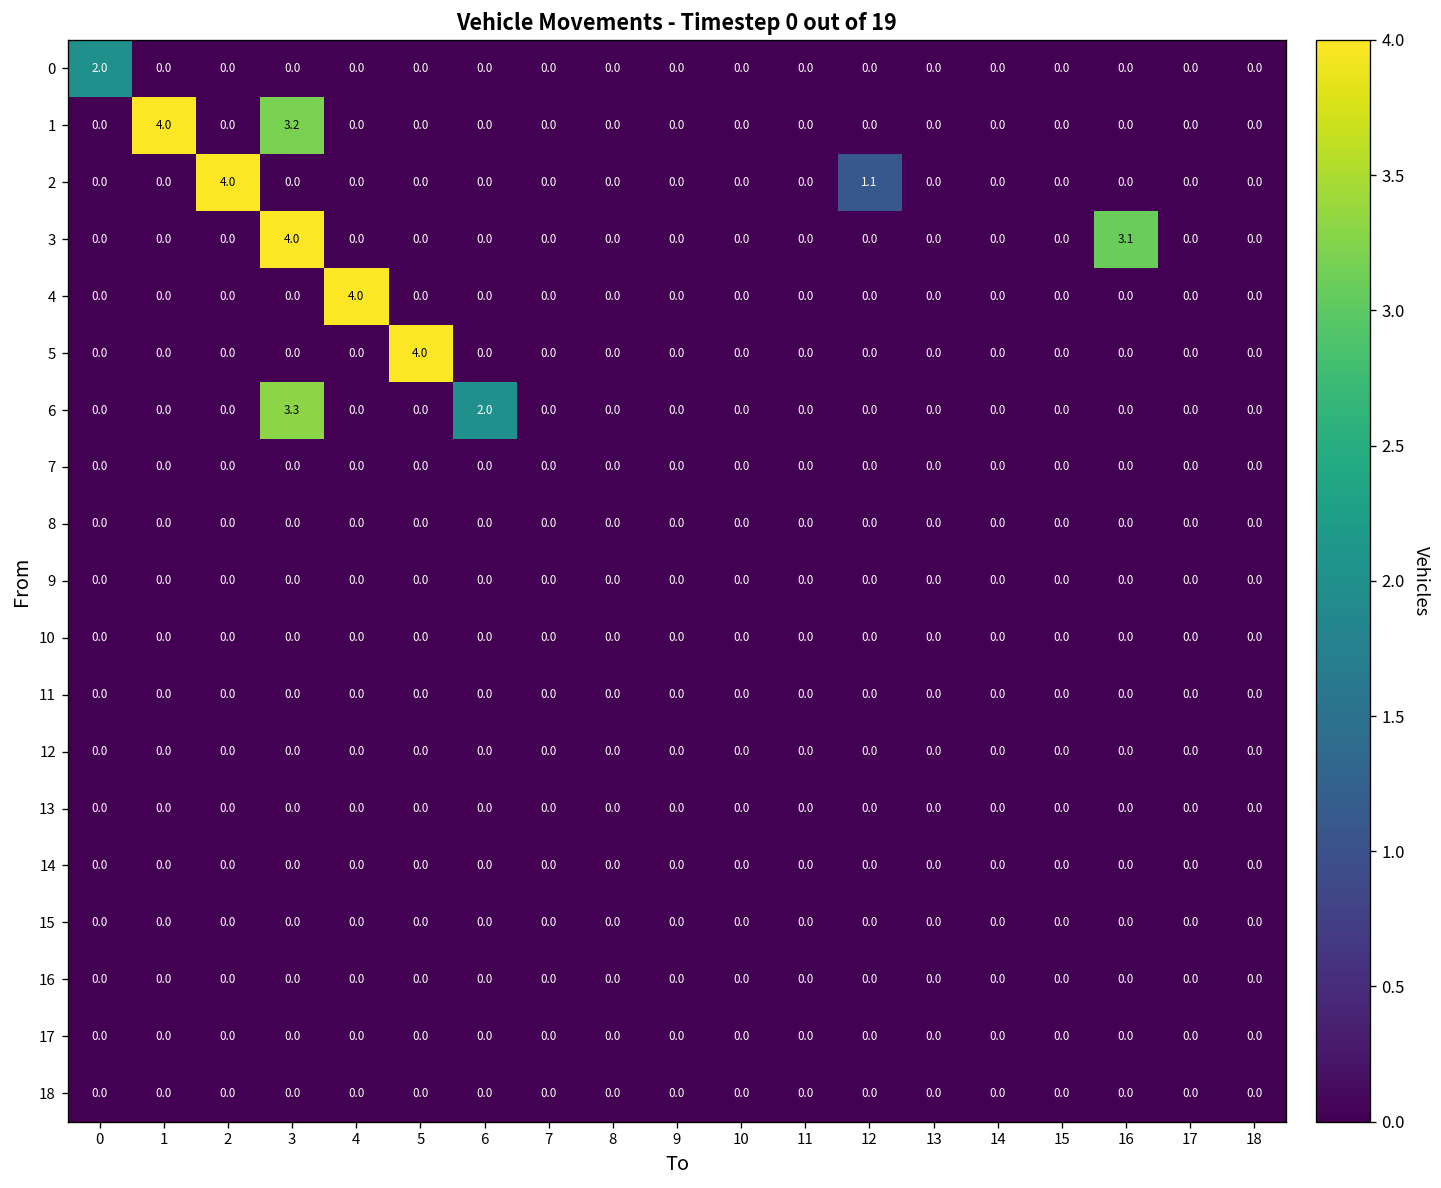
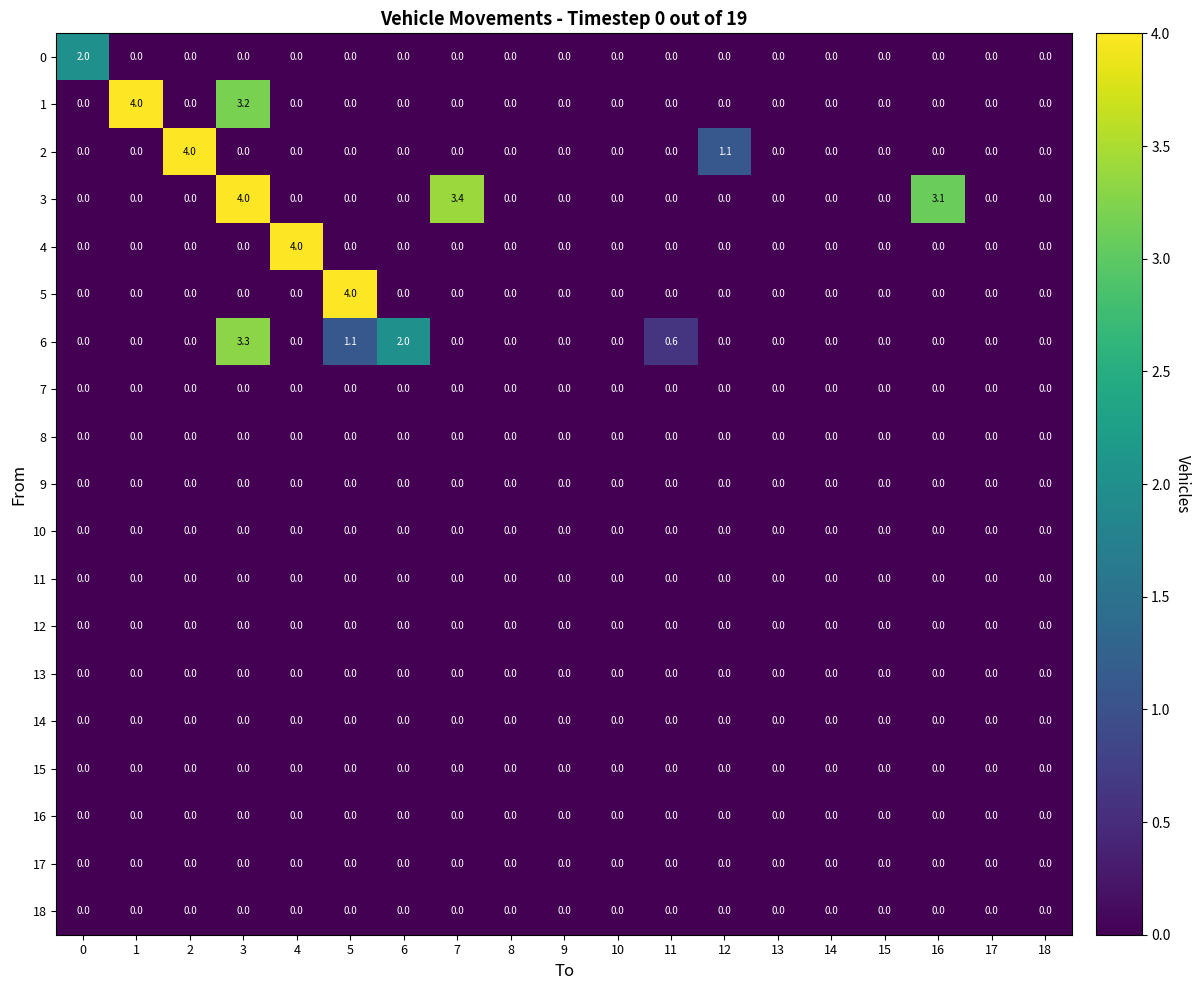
  {
    "3": {
      "0": 0.0,
      "1": 0.0,
      "2": 0.0,
      "3": 4.0,
      "4": 0.0,
      "5": 0.0,
      "6": 0.0,
-     "7": 0.0,
+     "7": 3.4,
      "8": 0.0,
      "9": 0.0,
      "10": 0.0,
      "11": 0.0,
      "12": 0.0,
      "13": 0.0,
      "14": 0.0,
      "15": 0.0,
      "16": 3.1,
      "17": 0.0,
      "18": 0.0
    },
    "6": {
      "0": 0.0,
      "1": 0.0,
      "2": 0.0,
      "3": 3.3,
      "4": 0.0,
-     "5": 0.0,
+     "5": 1.1,
      "6": 2.0,
      "7": 0.0,
      "8": 0.0,
      "9": 0.0,
      "10": 0.0,
-     "11": 0.0,
+     "11": 0.6,
      "12": 0.0,
      "13": 0.0,
      "14": 0.0,
      "15": 0.0,
      "16": 0.0,
      "17": 0.0,
      "18": 0.0
    }
  }
